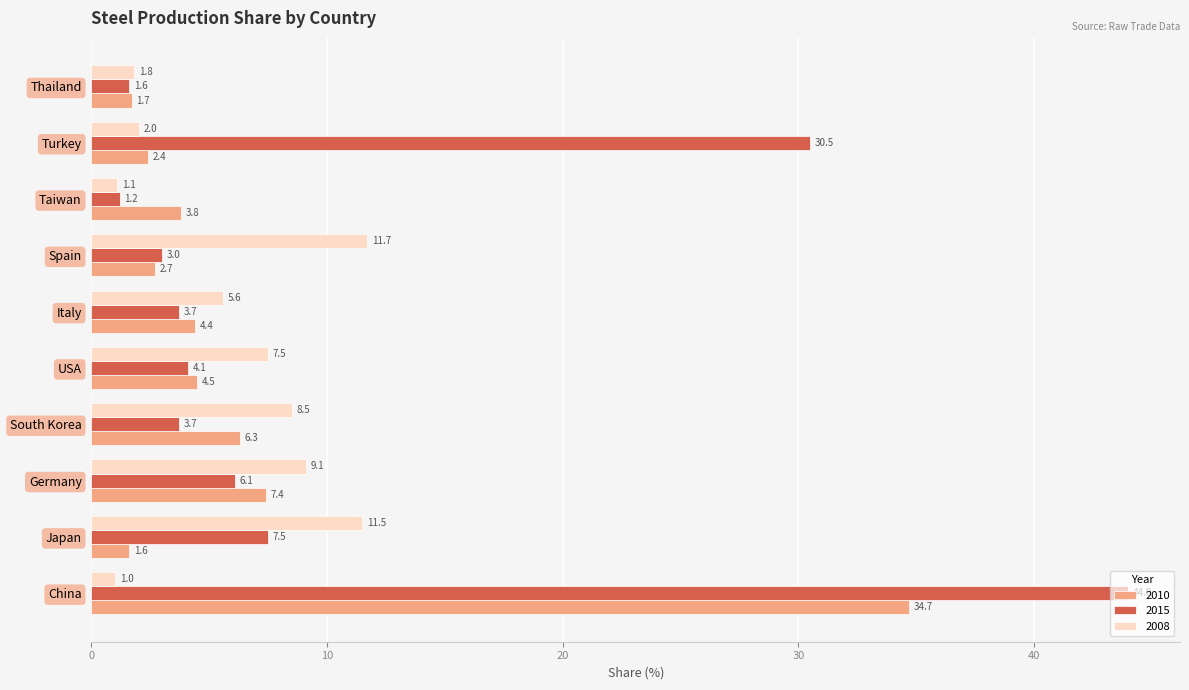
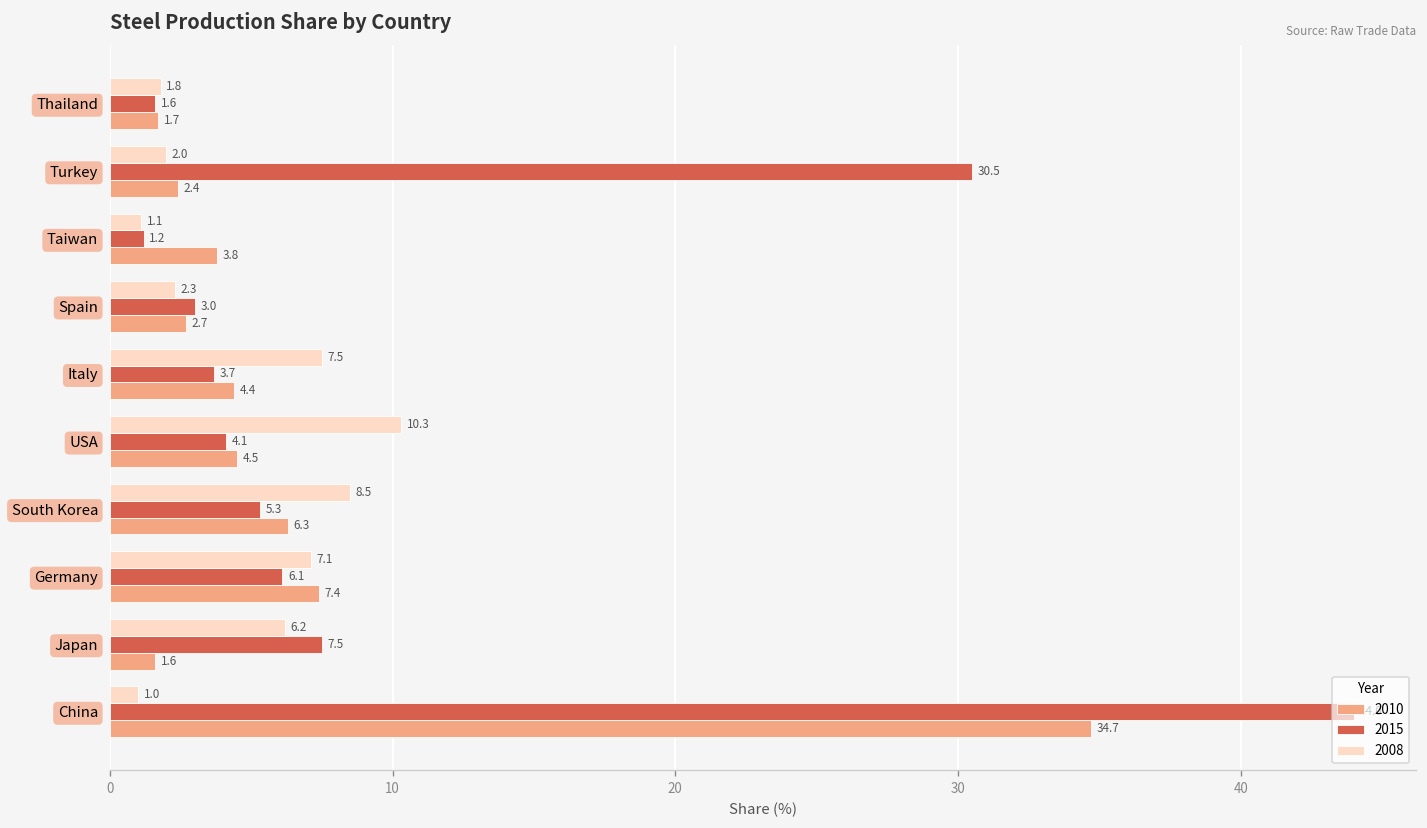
  {
    "2010": {
      "Thailand": 1.7,
      "Turkey": 2.4,
      "Taiwan": 3.8,
      "Spain": 2.7,
      "Italy": 4.4,
      "USA": 4.5,
      "South Korea": 6.3,
      "Germany": 7.4,
      "Japan": 1.6,
      "China": 34.7
    },
    "2015": {
      "Thailand": 1.6,
      "Turkey": 30.5,
      "Taiwan": 1.2,
      "Spain": 3.0,
      "Italy": 3.7,
      "USA": 4.1,
-     "South Korea": 3.7,
+     "South Korea": 5.3,
      "Germany": 6.1,
      "Japan": 7.5
    },
    "2008": {
      "Thailand": 1.8,
      "Turkey": 2.0,
      "Taiwan": 1.1,
-     "Spain": 11.7,
-     "Italy": 5.6,
-     "USA": 7.5,
+     "Spain": 2.3,
+     "Italy": 7.5,
+     "USA": 10.3,
      "South Korea": 8.5,
-     "Germany": 9.1,
-     "Japan": 11.5,
+     "Germany": 7.1,
+     "Japan": 6.2,
      "China": 1.0
    }
  }
